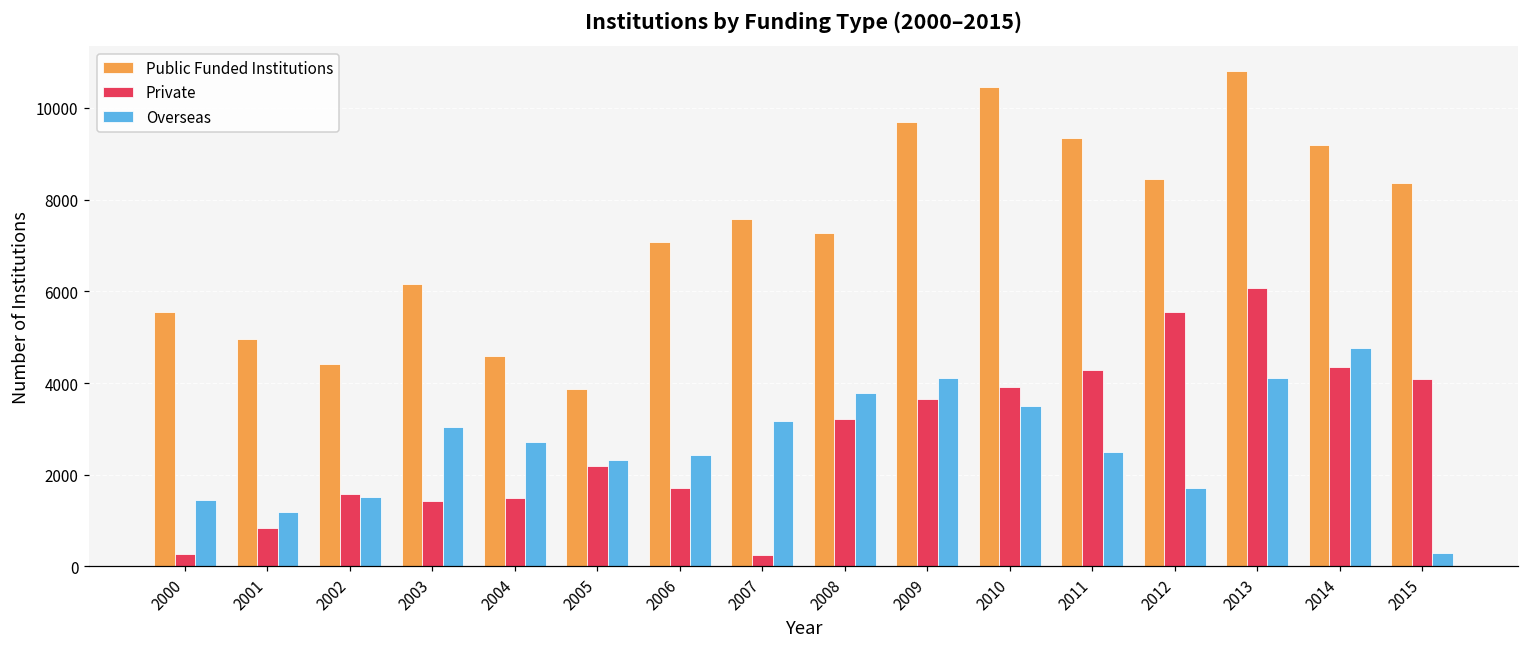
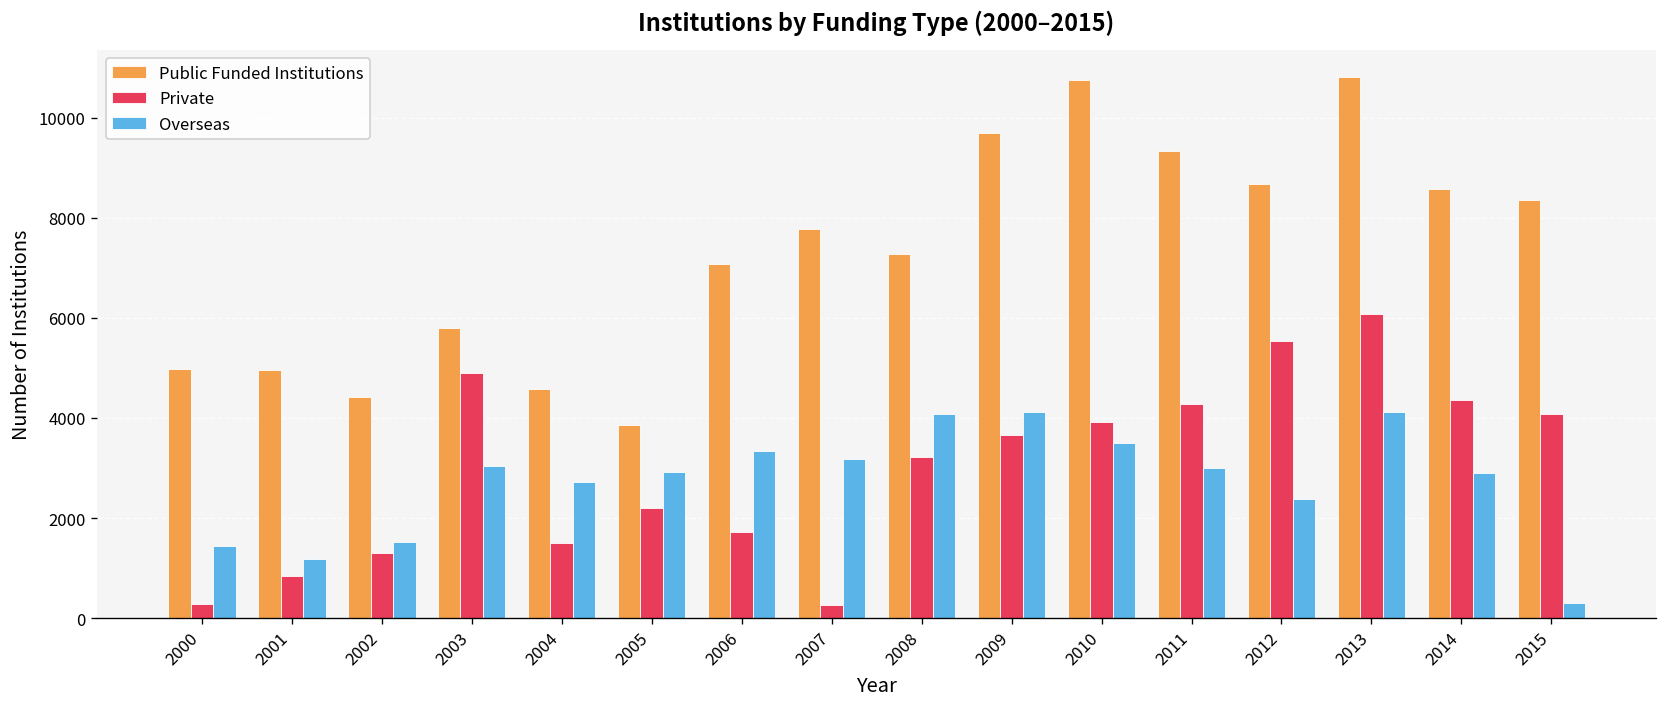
  {
    "Public Funded Institutions": {
-     "2000": 5600,
+     "2000": 5000,
      "2001": 5000,
      "2002": 4400,
-     "2003": 6200,
+     "2003": 5800,
      "2004": 4600,
      "2005": 3900,
      "2006": 7100,
-     "2007": 7600,
+     "2007": 7800,
      "2008": 7300,
      "2009": 9700,
-     "2010": 10500,
+     "2010": 10800,
      "2011": 9300,
-     "2012": 8400,
+     "2012": 8700,
      "2013": 10800,
-     "2014": 9200,
+     "2014": 8600,
      "2015": 8400
    },
    "Private": {
      "2000": 300,
      "2001": 900,
-     "2002": 1600,
-     "2003": 1400,
+     "2002": 1300,
+     "2003": 4900,
      "2004": 1500,
      "2005": 2200,
      "2006": 1700,
      "2007": 300,
      "2008": 3200,
      "2009": 3700,
      "2010": 3900,
      "2011": 4300,
      "2012": 5500,
      "2013": 6100,
      "2014": 4400,
      "2015": 4100
    },
    "Overseas": {
      "2000": 1400,
      "2001": 1200,
      "2002": 1500,
      "2003": 3000,
      "2004": 2700,
-     "2005": 2300,
-     "2006": 2400,
+     "2005": 2900,
+     "2006": 3300,
      "2007": 3200,
-     "2008": 3800,
+     "2008": 4100,
      "2009": 4100,
      "2010": 3500,
-     "2011": 2500,
-     "2012": 1700,
+     "2011": 3000,
+     "2012": 2400,
      "2013": 4100,
-     "2014": 4800,
+     "2014": 2900,
      "2015": 300
    }
  }
